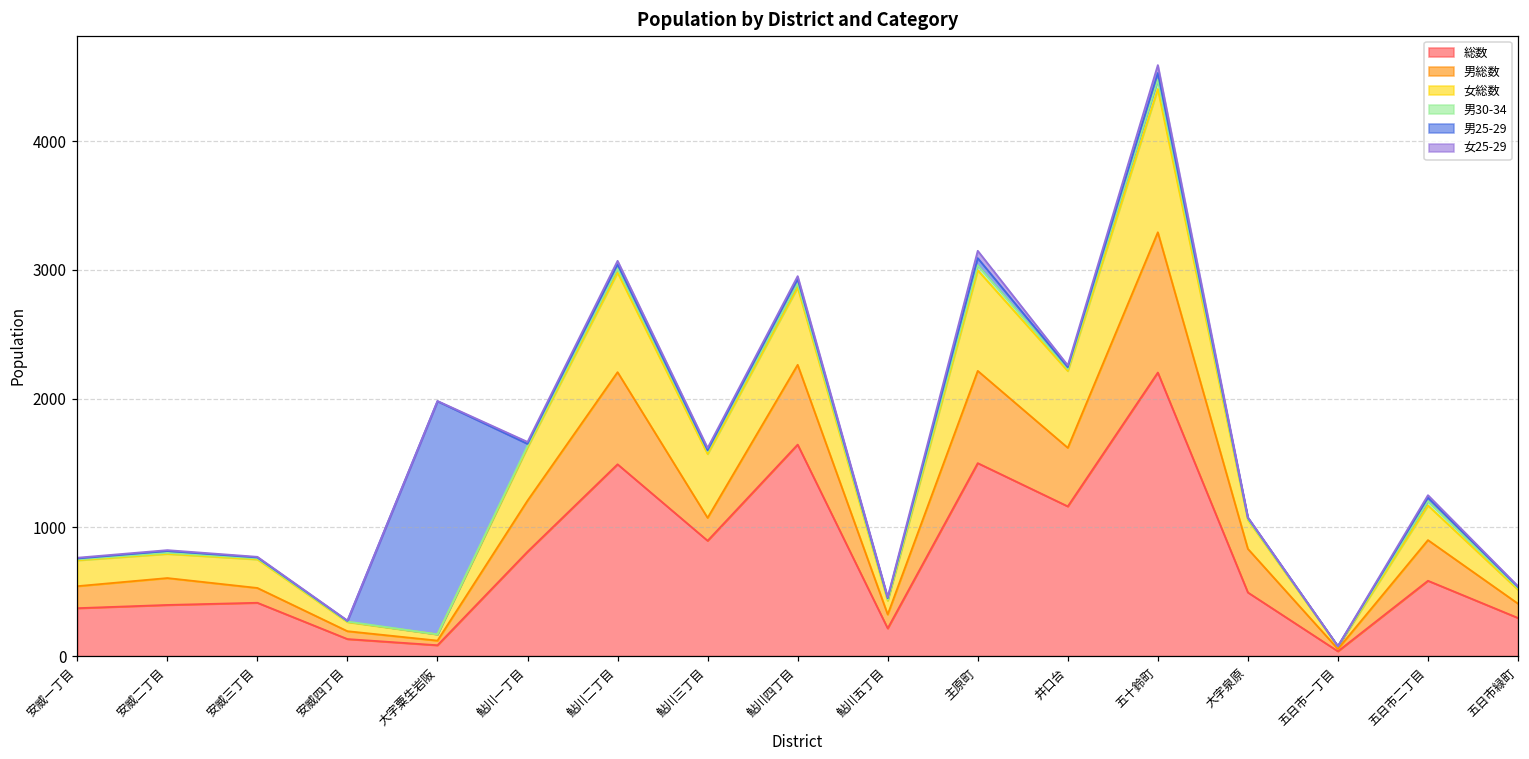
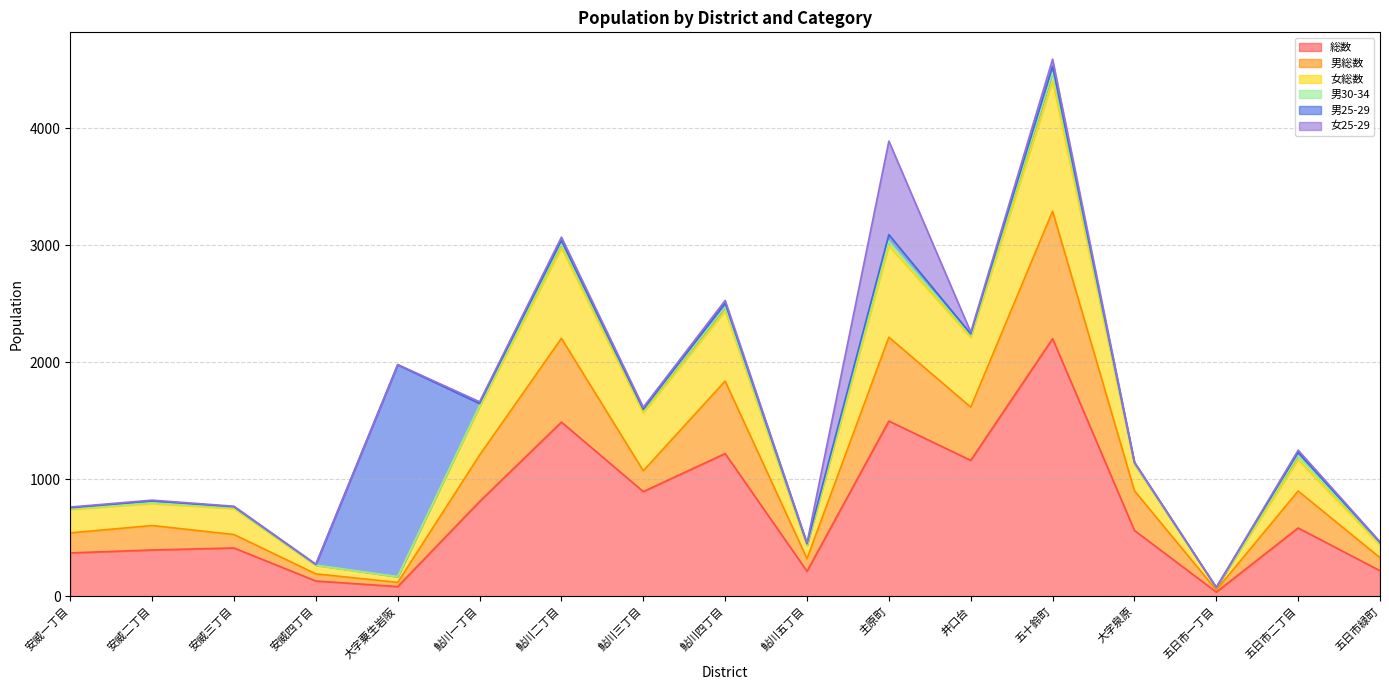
  {
    "総数": {
      "安威一丁目": 370,
      "安威二丁目": 400,
      "安威三丁目": 410,
      "安威四丁目": 130,
      "大字粟生岩阪": 80,
      "鮎川一丁目": 810,
      "鮎川二丁目": 1490,
      "鮎川三丁目": 900,
-     "鮎川四丁目": 1640,
+     "鮎川四丁目": 1220,
      "鮎川五丁目": 220,
      "主原町": 1500,
      "井口台": 1160,
      "五十鈴町": 2200,
-     "大字泉原": 490,
+     "大字泉原": 560,
      "五日市二丁目": 590,
-     "五日市緑町": 300
+     "五日市緑町": 220
    },
    "男総数": {
      "安威一丁目": 170,
      "安威二丁目": 210,
      "安威三丁目": 120,
      "安威四丁目": 60,
      "大字粟生岩阪": 40,
      "鮎川一丁目": 400,
      "鮎川二丁目": 720,
      "鮎川三丁目": 180,
      "鮎川四丁目": 620,
      "鮎川五丁目": 110,
      "主原町": 720,
      "井口台": 460,
      "五十鈴町": 1090,
      "大字泉原": 340,
      "五日市二丁目": 320,
      "五日市緑町": 110
    },
    "女総数": {
      "鮎川二丁目": 770,
      "鮎川四丁目": 600,
      "主原町": 780,
      "五十鈴町": 1110,
      "五日市二丁目": 270
    },
    "男30-34": {
      "鮎川二丁目": 30,
      "鮎川四丁目": 30,
      "主原町": 40,
      "五十鈴町": 70,
      "五日市二丁目": 30
    },
    "男25-29": {
      "鮎川二丁目": 30,
      "主原町": 60,
      "五十鈴町": 50
    },
    "女25-29": {
      "鮎川二丁目": 30,
-     "主原町": 60,
+     "主原町": 800,
      "五十鈴町": 60
    }
  }
